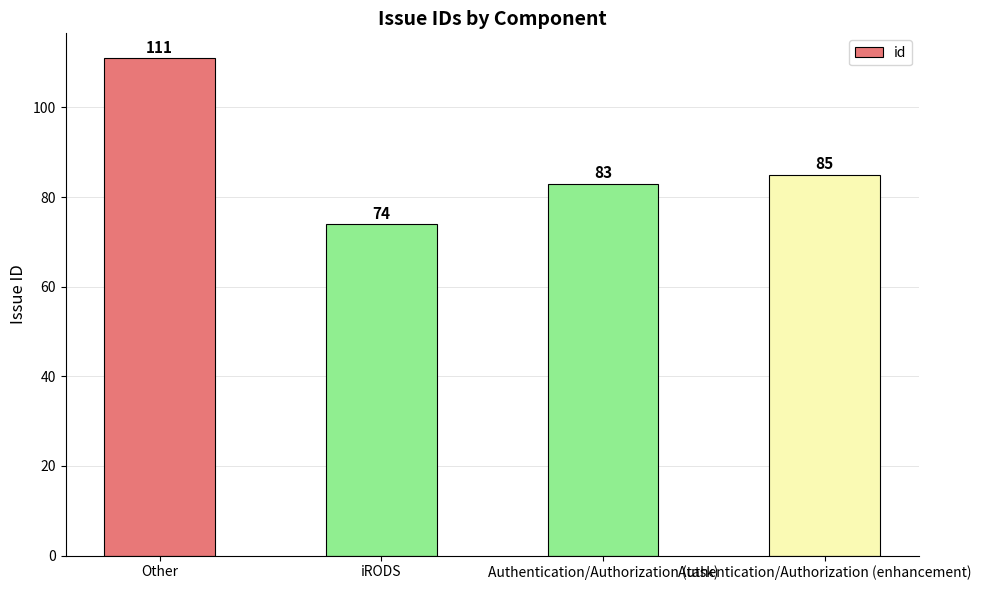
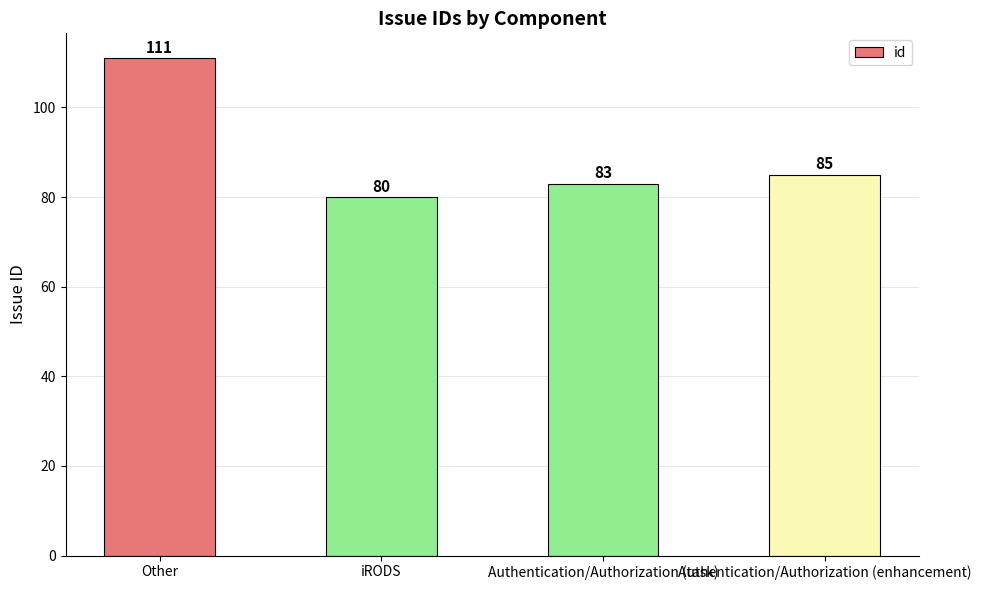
  {
    "Other": 111,
-   "iRODS": 74,
+   "iRODS": 80,
    "Authentication/Authorization (enhancement)": 85
  }
